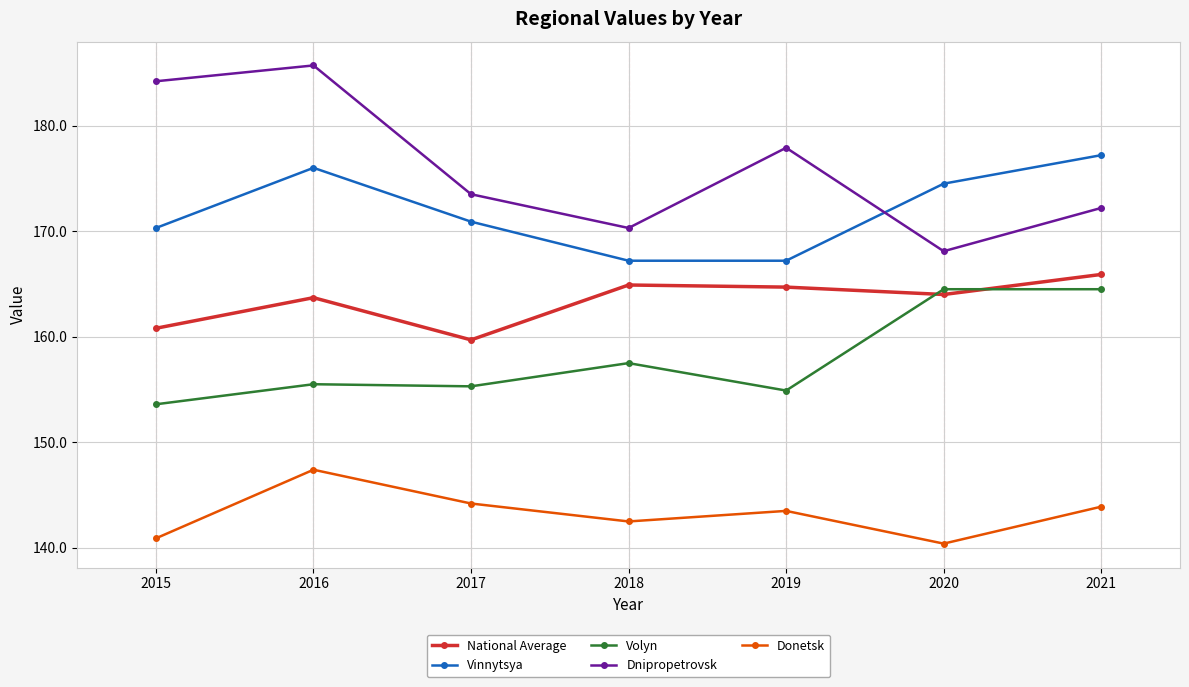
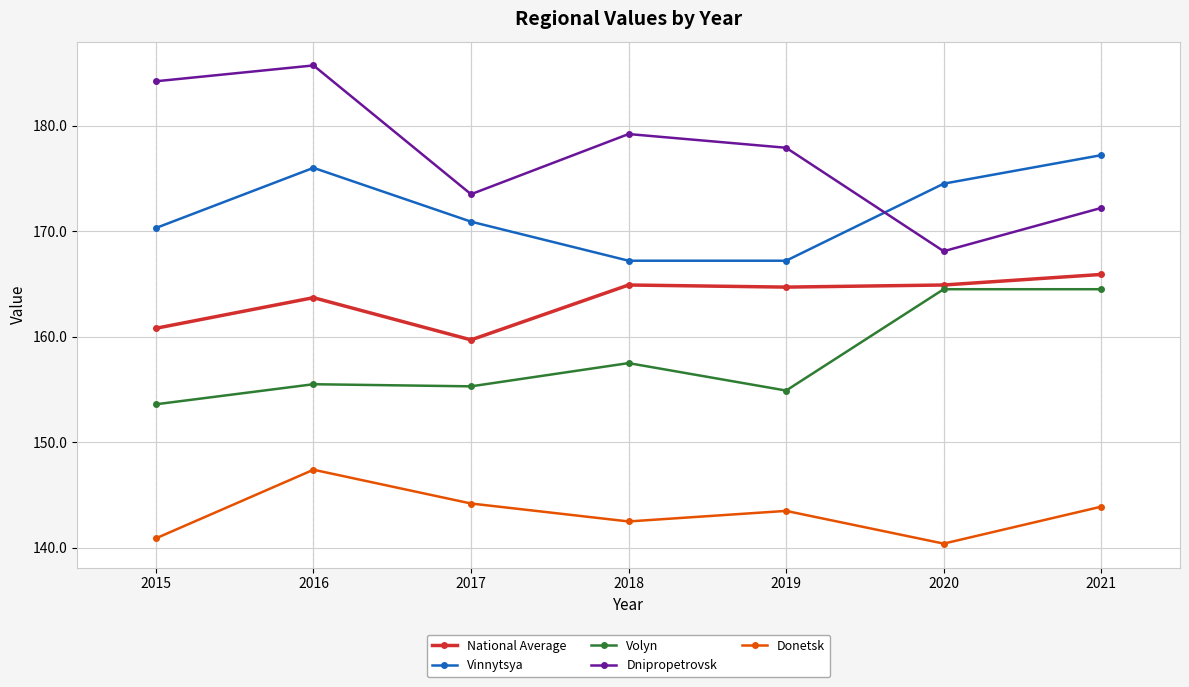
  {
    "National Average": {
      "2015": 160.8,
      "2016": 163.7,
      "2017": 159.7,
      "2018": 164.9,
      "2019": 164.7,
-     "2020": 164.0,
+     "2020": 164.9,
      "2021": 165.9
    },
    "Vinnytsya": {
      "2015": 170.3,
      "2016": 176.0,
      "2017": 170.9,
      "2018": 167.2,
      "2019": 167.2,
      "2020": 174.5,
      "2021": 177.2
    },
    "Volyn": {
      "2015": 153.6,
      "2016": 155.5,
      "2017": 155.3,
      "2018": 157.5,
      "2019": 154.9,
      "2020": 164.5,
      "2021": 164.5
    },
    "Dnipropetrovsk": {
      "2015": 184.2,
      "2016": 185.7,
      "2017": 173.5,
-     "2018": 170.3,
+     "2018": 179.2,
      "2019": 177.9,
      "2020": 168.1,
      "2021": 172.2
    },
    "Donetsk": {
      "2015": 140.9,
      "2016": 147.4,
      "2017": 144.2,
      "2018": 142.5,
      "2019": 143.5,
      "2020": 140.4,
      "2021": 143.9
    }
  }
